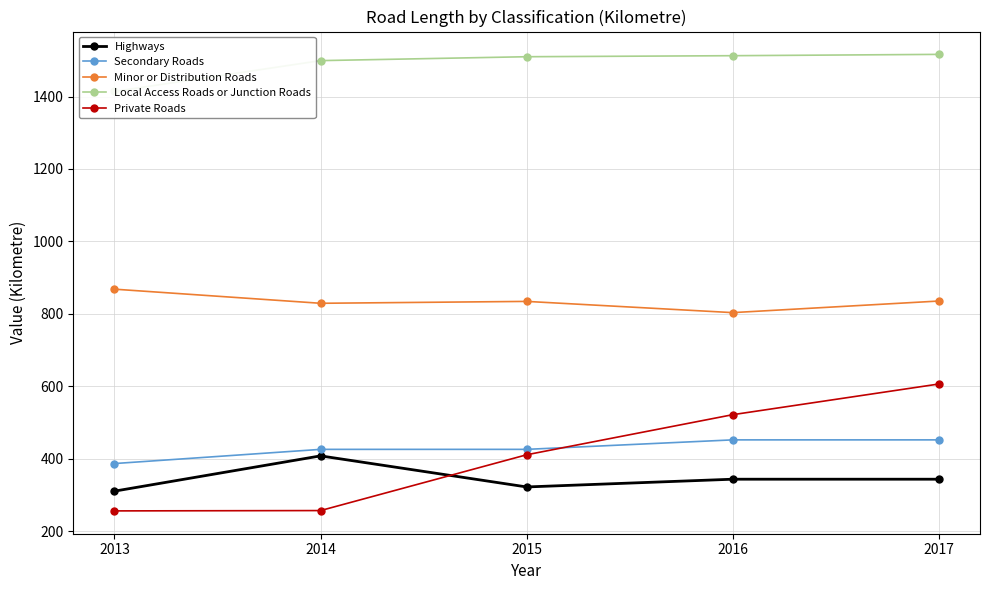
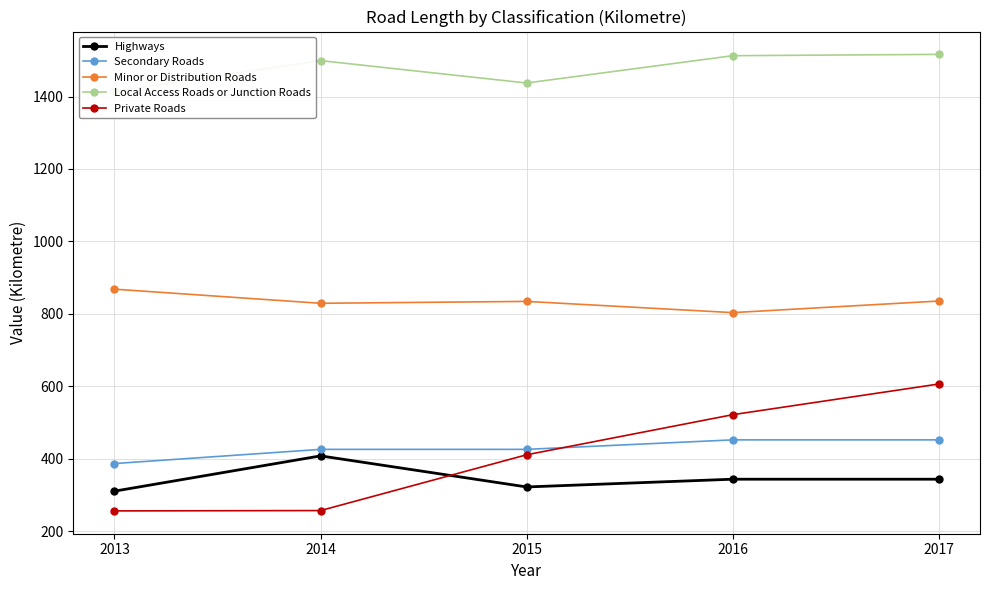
  {
    "Highways": {
      "2013": 310,
      "2014": 410,
      "2015": 320,
      "2016": 340,
      "2017": 340
    },
    "Secondary Roads": {
      "2013": 390,
      "2014": 430,
      "2015": 430,
      "2016": 450,
      "2017": 450
    },
    "Minor or Distribution Roads": {
      "2013": 870,
      "2014": 830,
      "2015": 830,
      "2016": 800,
      "2017": 840
    },
    "Local Access Roads or Junction Roads": {
      "2014": 1500,
-     "2015": 1510,
+     "2015": 1440,
      "2016": 1510,
      "2017": 1520
    },
    "Private Roads": {
      "2013": 260,
      "2014": 260,
      "2015": 410,
      "2016": 520,
      "2017": 610
    }
  }
